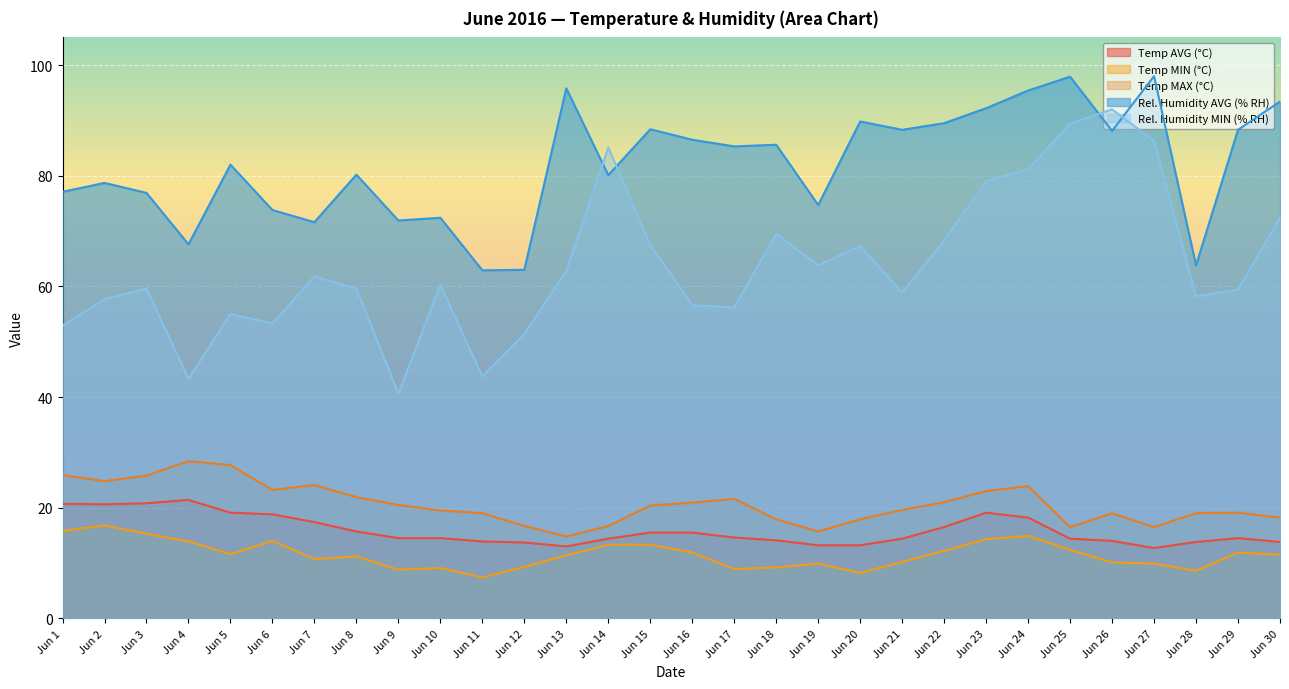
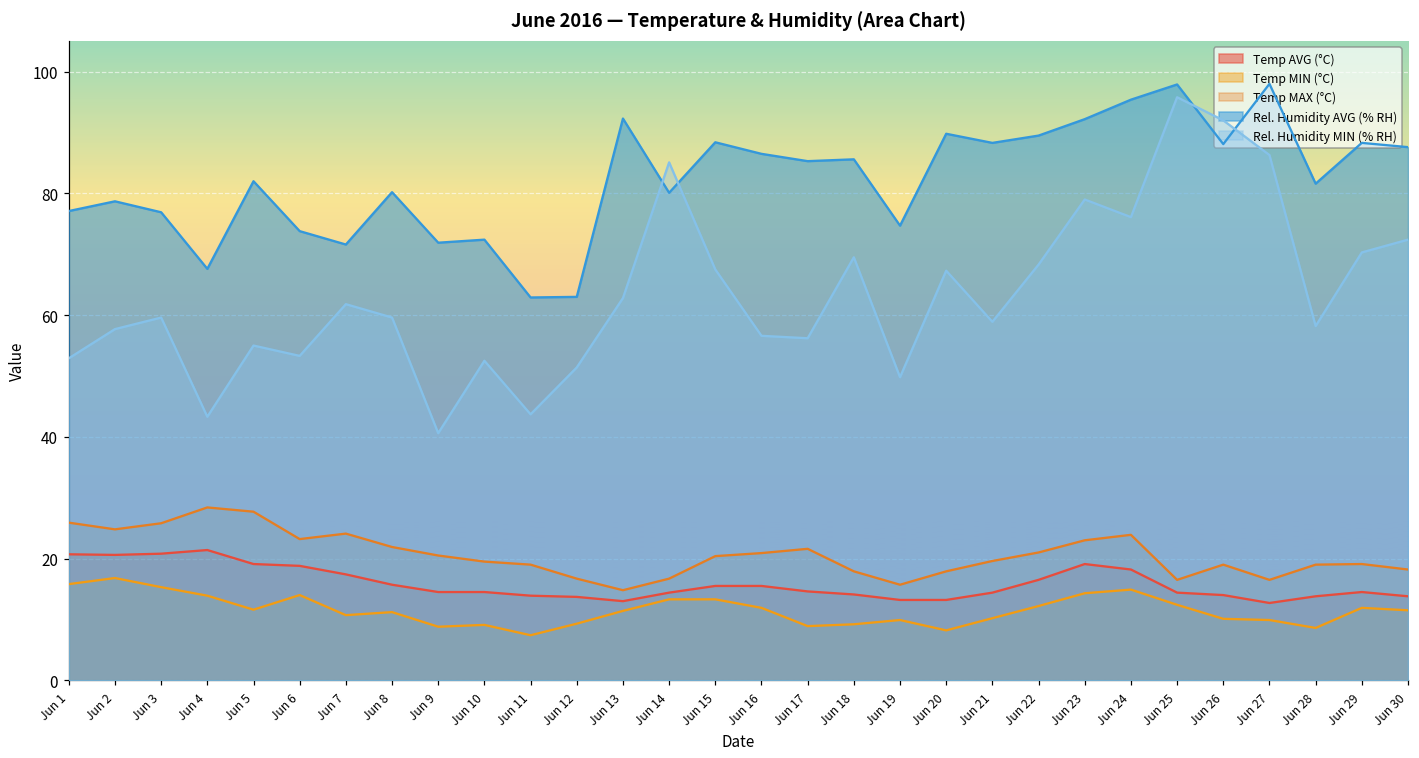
  {
    "Rel. Humidity AVG (% RH)": {
      "Jun 1": 77,
      "Jun 2": 79,
      "Jun 3": 77,
      "Jun 4": 68,
      "Jun 5": 82,
      "Jun 6": 74,
      "Jun 7": 72,
      "Jun 8": 80,
      "Jun 9": 72,
      "Jun 10": 72,
      "Jun 11": 63,
      "Jun 12": 63,
-     "Jun 13": 96,
+     "Jun 13": 92,
      "Jun 14": 80,
      "Jun 15": 88,
      "Jun 16": 87,
      "Jun 17": 85,
      "Jun 18": 86,
      "Jun 19": 75,
      "Jun 20": 90,
      "Jun 21": 88,
      "Jun 22": 90,
      "Jun 23": 92,
      "Jun 24": 95,
      "Jun 25": 98,
      "Jun 26": 88,
-     "Jun 28": 64,
+     "Jun 28": 82,
      "Jun 29": 88,
-     "Jun 30": 93
+     "Jun 30": 88
    },
    "Rel. Humidity MIN (% RH)": {
      "Jun 1": 53,
      "Jun 2": 58,
      "Jun 3": 60,
      "Jun 4": 43,
      "Jun 5": 55,
      "Jun 6": 53,
      "Jun 7": 62,
      "Jun 8": 60,
      "Jun 9": 41,
-     "Jun 10": 60,
+     "Jun 10": 53,
      "Jun 11": 44,
      "Jun 12": 51,
      "Jun 13": 63,
      "Jun 14": 85,
      "Jun 15": 68,
      "Jun 16": 57,
      "Jun 17": 56,
      "Jun 18": 70,
-     "Jun 19": 64,
+     "Jun 19": 50,
      "Jun 20": 67,
      "Jun 21": 59,
      "Jun 22": 68,
      "Jun 23": 79,
-     "Jun 24": 81,
-     "Jun 25": 89,
+     "Jun 24": 76,
+     "Jun 25": 96,
      "Jun 27": 86,
      "Jun 28": 58,
-     "Jun 29": 59,
+     "Jun 29": 70,
      "Jun 30": 72
    }
  }
